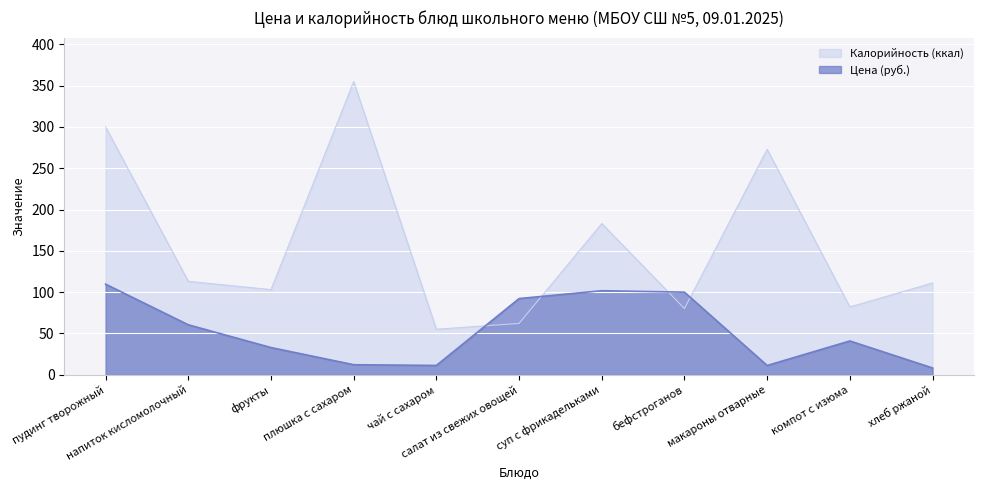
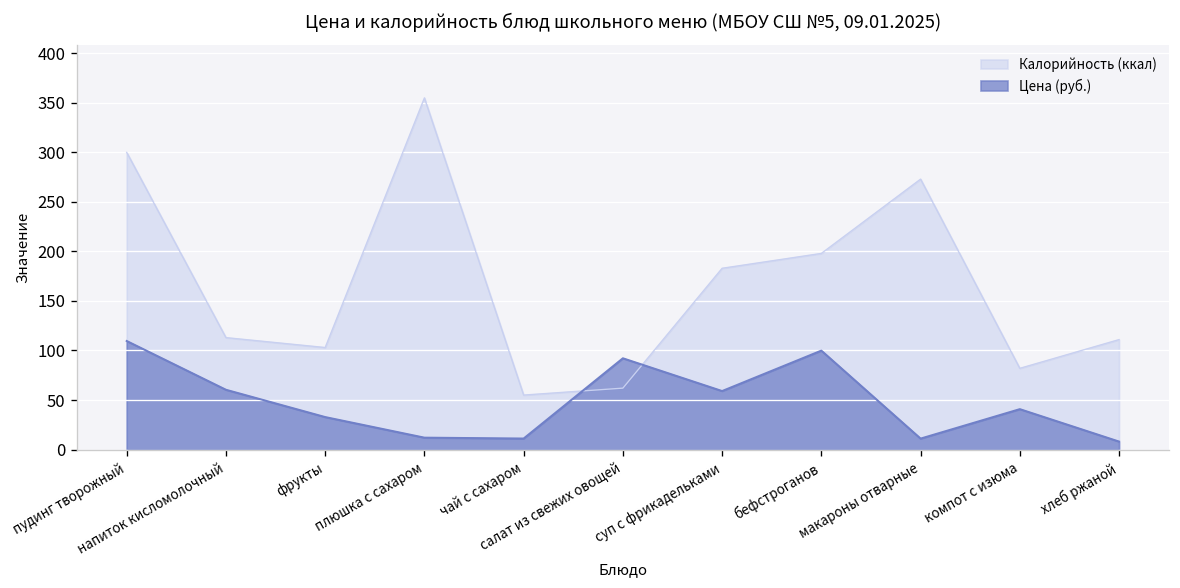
  {
    "Калорийность (ккал)": {
      "пудинг творожный": 300,
      "напиток кисломолочный": 110,
      "фрукты": 100,
      "плюшка с сахаром": 360,
      "чай с сахаром": 60,
      "салат из свежих овощей": 60,
      "суп с фрикадельками": 180,
-     "бефстроганов": 80,
+     "бефстроганов": 200,
      "макароны отварные": 270,
      "компот с изюма": 80,
      "хлеб ржаной": 110
    },
    "Цена (руб.)": {
      "пудинг творожный": 110,
      "напиток кисломолочный": 60,
      "фрукты": 30,
      "плюшка с сахаром": 10,
      "чай с сахаром": 10,
      "салат из свежих овощей": 90,
-     "суп с фрикадельками": 100,
+     "суп с фрикадельками": 60,
      "бефстроганов": 100,
      "макароны отварные": 10,
      "компот с изюма": 40,
      "хлеб ржаной": 10
    }
  }
